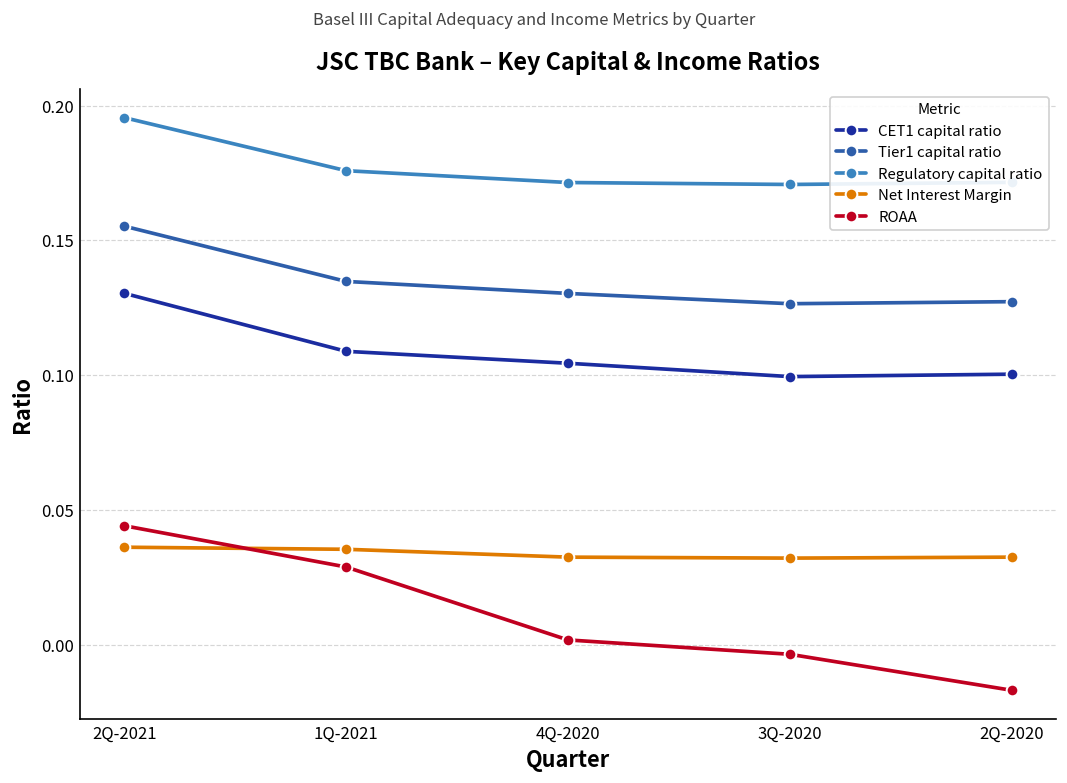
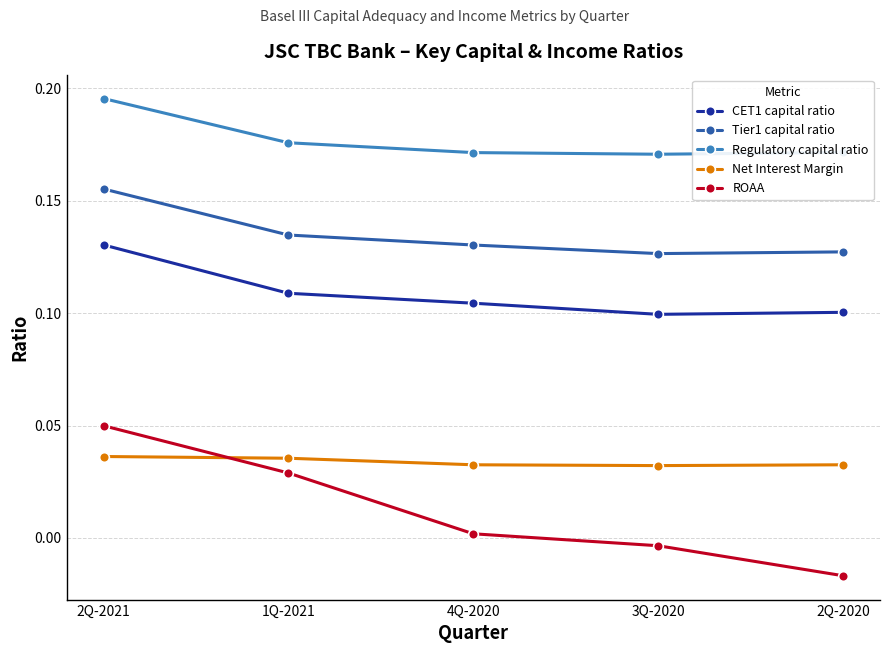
  {
    "Net Interest Margin": {
      "2Q-2021": 0.036,
      "1Q-2021": 0.035,
      "4Q-2020": 0.033,
      "3Q-2020": 0.032,
      "2Q-2020": 0.033
    },
    "ROAA": {
-     "2Q-2021": 0.044,
+     "2Q-2021": 0.050,
      "1Q-2021": 0.029,
      "4Q-2020": 0.002,
      "3Q-2020": -0.004,
      "2Q-2020": -0.017
    }
  }
